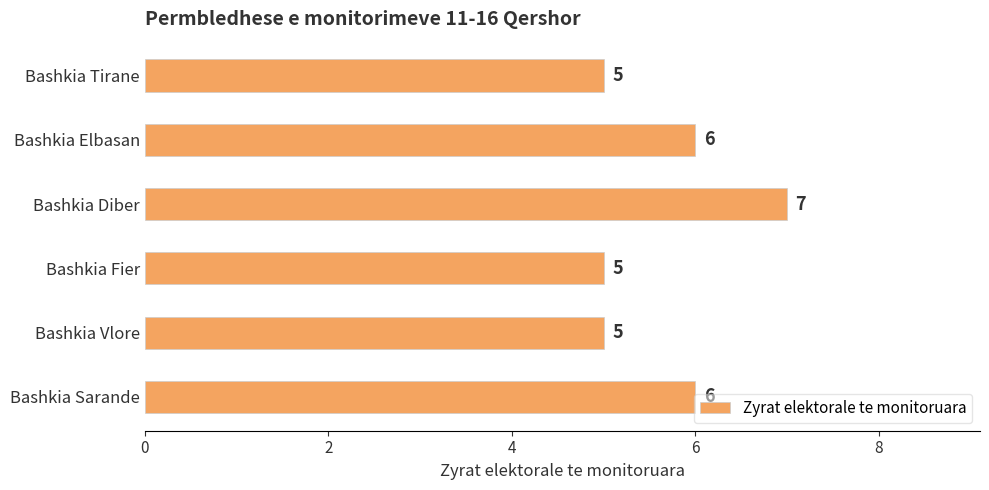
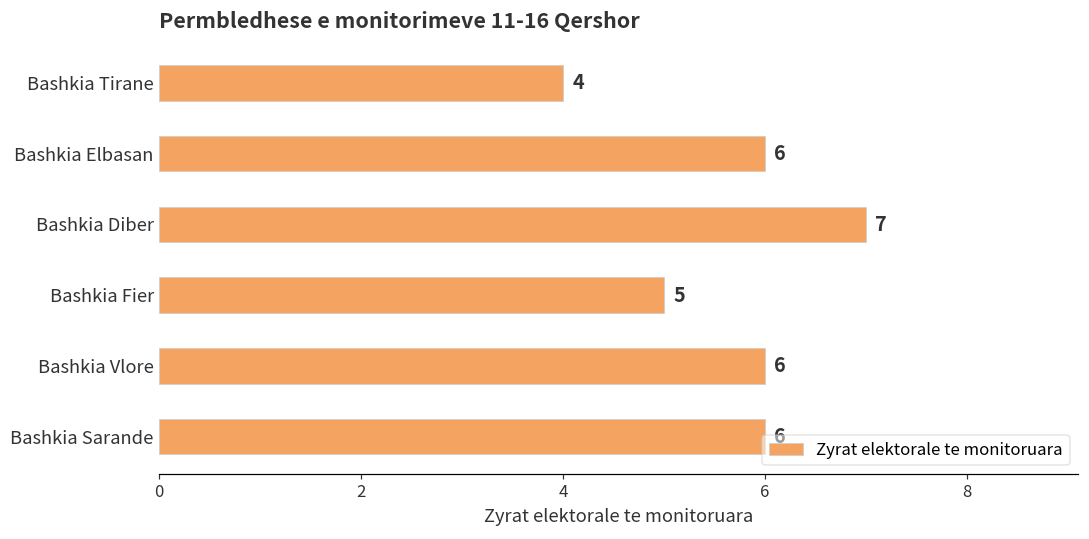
  {
-   "Bashkia Tirane": 5,
+   "Bashkia Tirane": 4,
    "Bashkia Elbasan": 6,
    "Bashkia Diber": 7,
    "Bashkia Fier": 5,
-   "Bashkia Vlore": 5
+   "Bashkia Vlore": 6
  }
